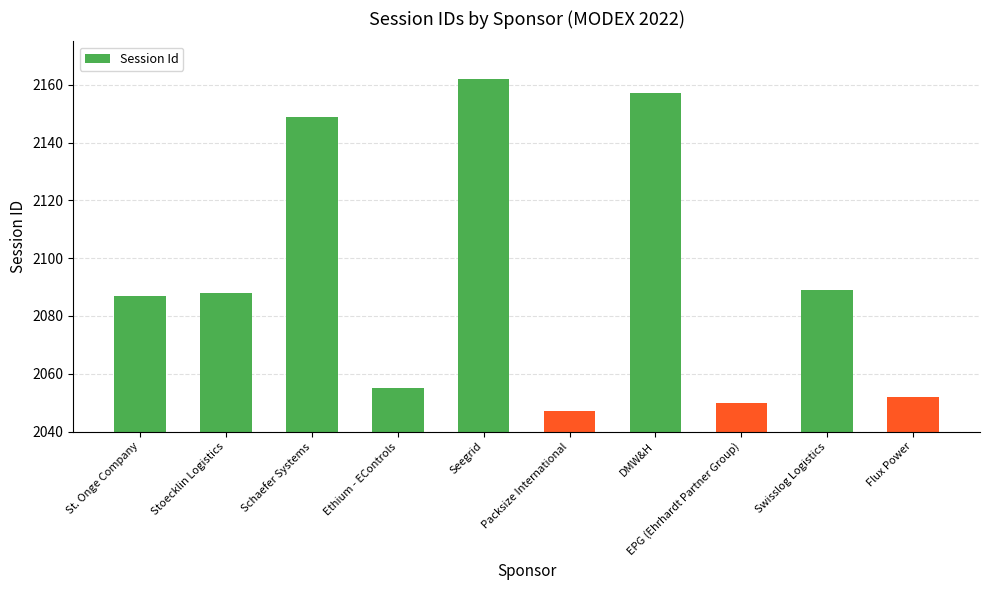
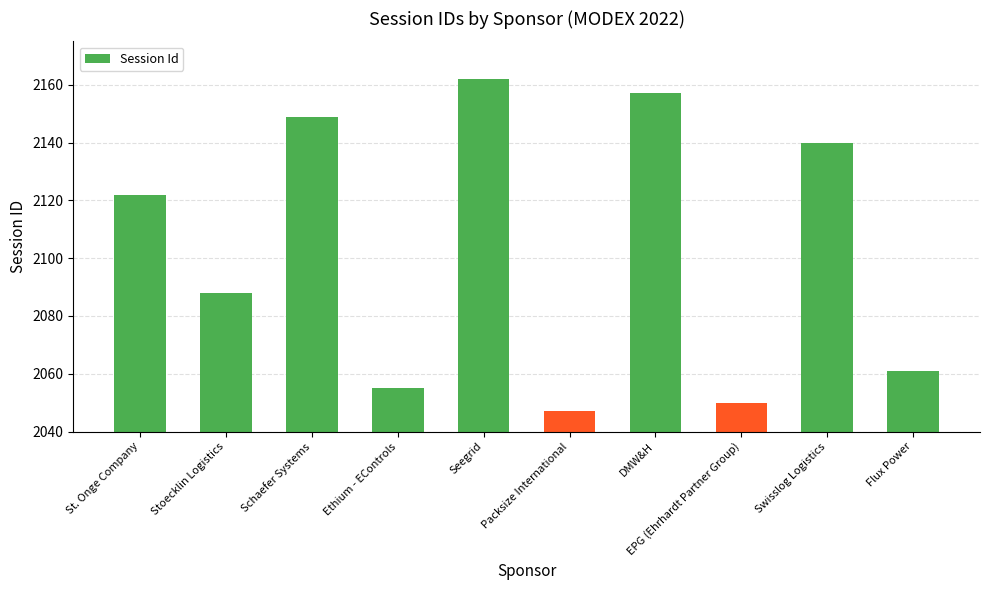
  {
-   "St. Onge Company": 2087,
+   "St. Onge Company": 2122,
    "Stoecklin Logistics": 2088,
    "Schaefer Systems": 2149,
    "Ethium - EControls": 2055,
    "Seegrid": 2162,
    "Packsize International": 2047,
    "DMW&H": 2157,
    "EPG (Ehrhardt Partner Group)": 2050,
-   "Swisslog Logistics": 2089,
-   "Flux Power": 2052
+   "Swisslog Logistics": 2140,
+   "Flux Power": 2061
  }
